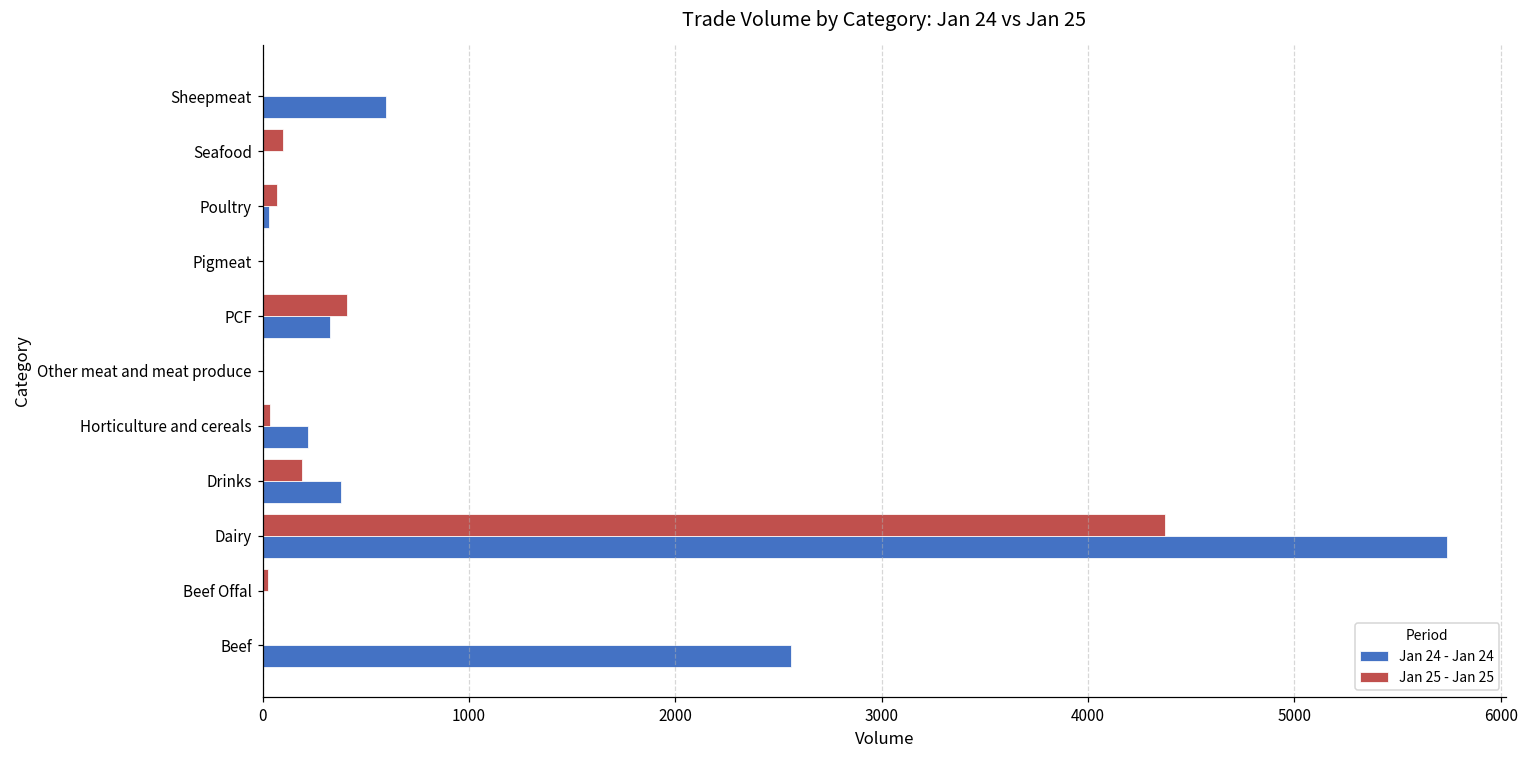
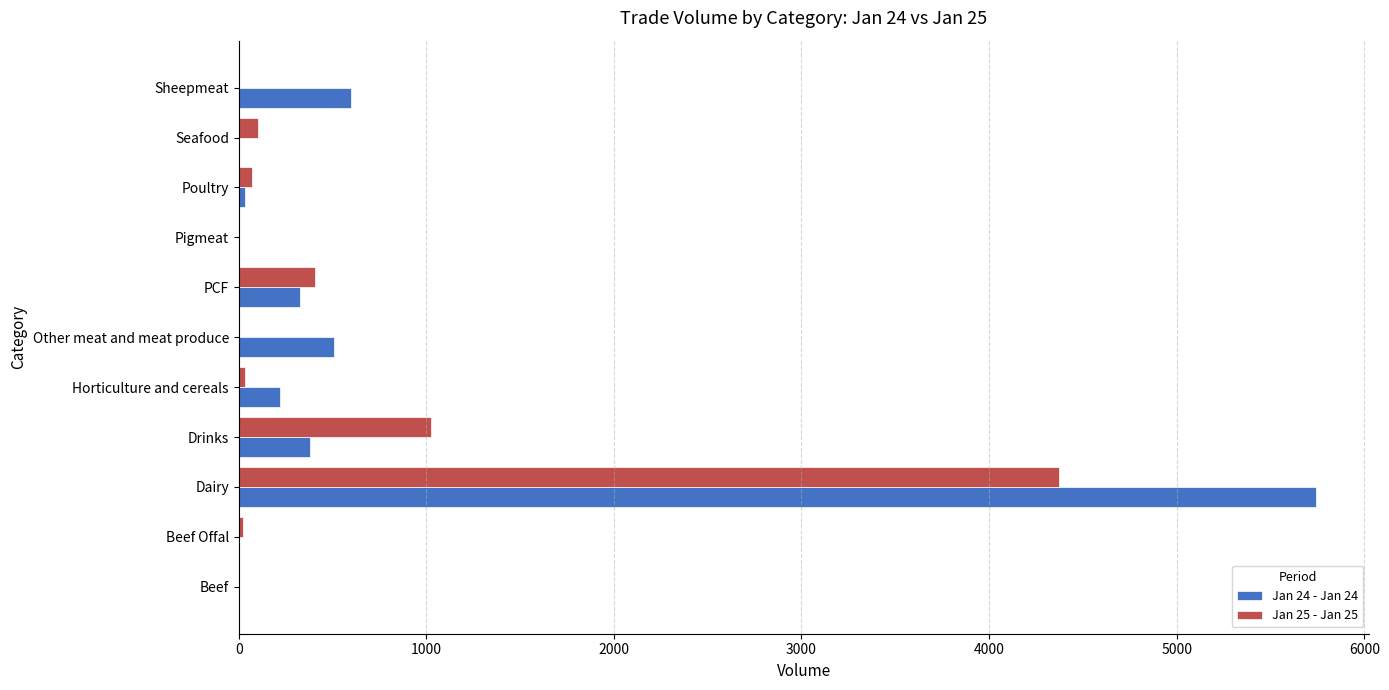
  {
    "Jan 24 - Jan 24": {
      "Sheepmeat": 600,
      "Poultry": 30,
      "PCF": 330,
-     "Other meat and meat produce": 0,
+     "Other meat and meat produce": 510,
      "Horticulture and cereals": 220,
      "Drinks": 380,
      "Dairy": 5740,
      "Beef Offal": 0,
-     "Beef": 2560
+     "Beef": 0
    },
    "Jan 25 - Jan 25": {
      "Sheepmeat": 0,
      "Seafood": 100,
      "Poultry": 70,
      "PCF": 410,
      "Other meat and meat produce": 0,
      "Horticulture and cereals": 40,
-     "Drinks": 190,
+     "Drinks": 1030,
      "Dairy": 4370,
      "Beef Offal": 30
    }
  }
